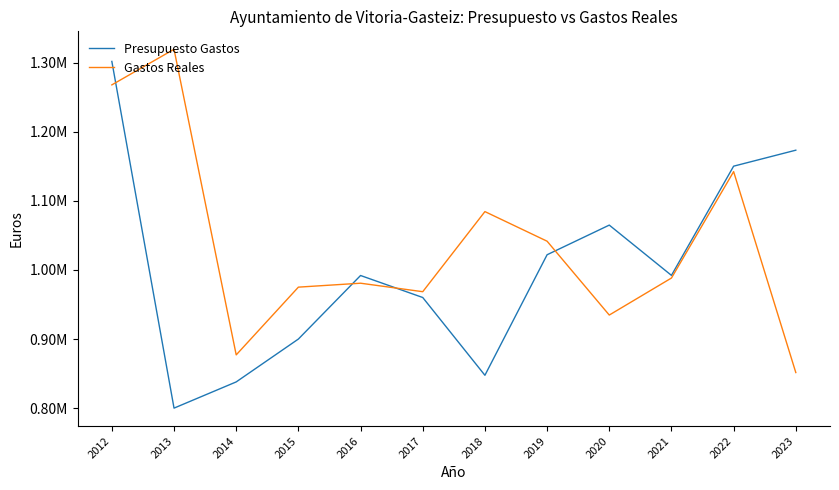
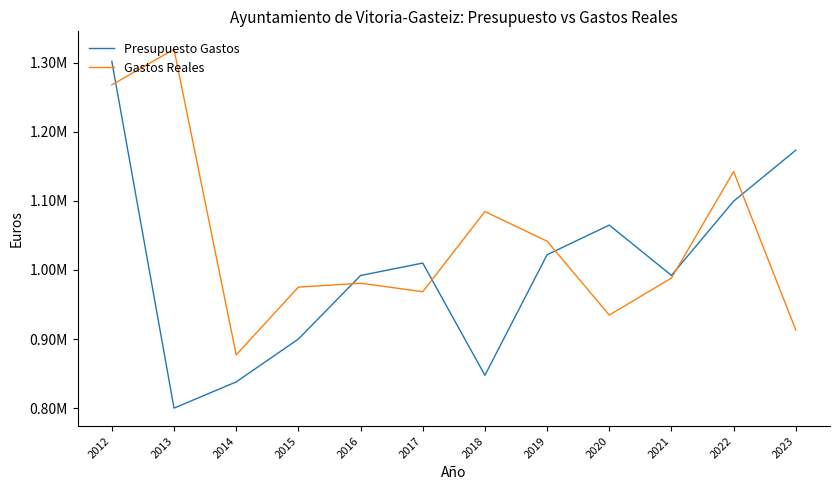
  {
    "Presupuesto Gastos": {
      "2012": 1300000,
      "2013": 800000,
      "2014": 840000,
      "2015": 900000,
      "2016": 990000,
-     "2017": 960000,
+     "2017": 1010000,
      "2018": 850000,
      "2019": 1020000,
      "2020": 1060000,
      "2021": 990000,
-     "2022": 1150000,
+     "2022": 1100000,
      "2023": 1170000
    },
    "Gastos Reales": {
      "2012": 1270000,
      "2013": 1320000,
      "2014": 880000,
      "2015": 980000,
      "2016": 980000,
      "2017": 970000,
      "2018": 1080000,
      "2019": 1040000,
      "2020": 930000,
      "2021": 990000,
      "2022": 1140000,
-     "2023": 850000
+     "2023": 910000
    }
  }
